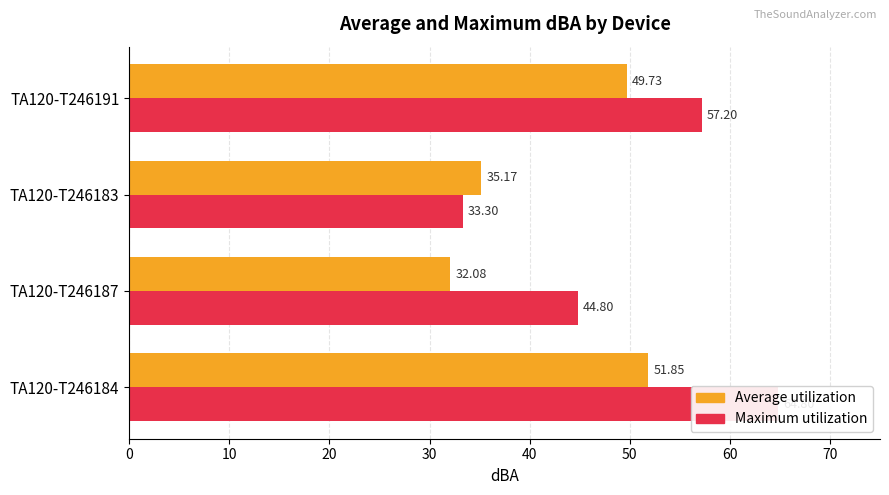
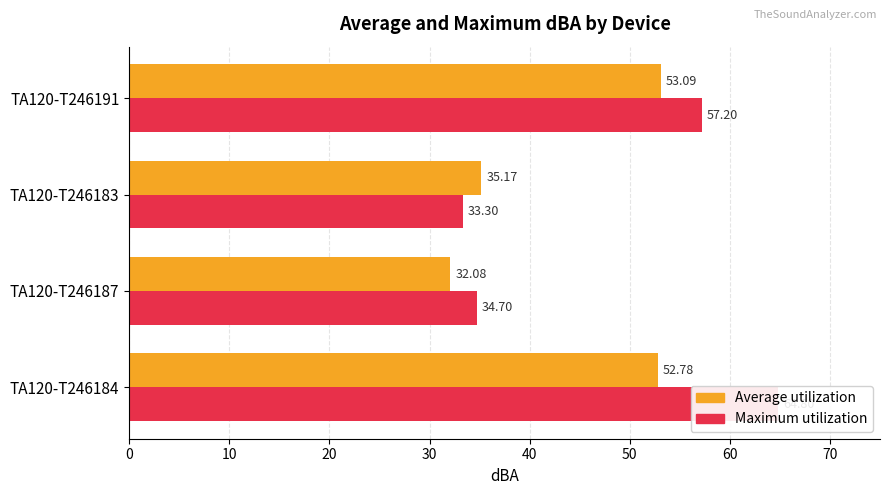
  {
    "Average utilization": {
-     "TA120-T246191": 49.73,
+     "TA120-T246191": 53.09,
      "TA120-T246183": 35.17,
      "TA120-T246187": 32.08,
-     "TA120-T246184": 51.85
+     "TA120-T246184": 52.78
    },
    "Maximum utilization": {
      "TA120-T246191": 57.20,
      "TA120-T246183": 33.30,
-     "TA120-T246187": 44.80
+     "TA120-T246187": 34.70
    }
  }
